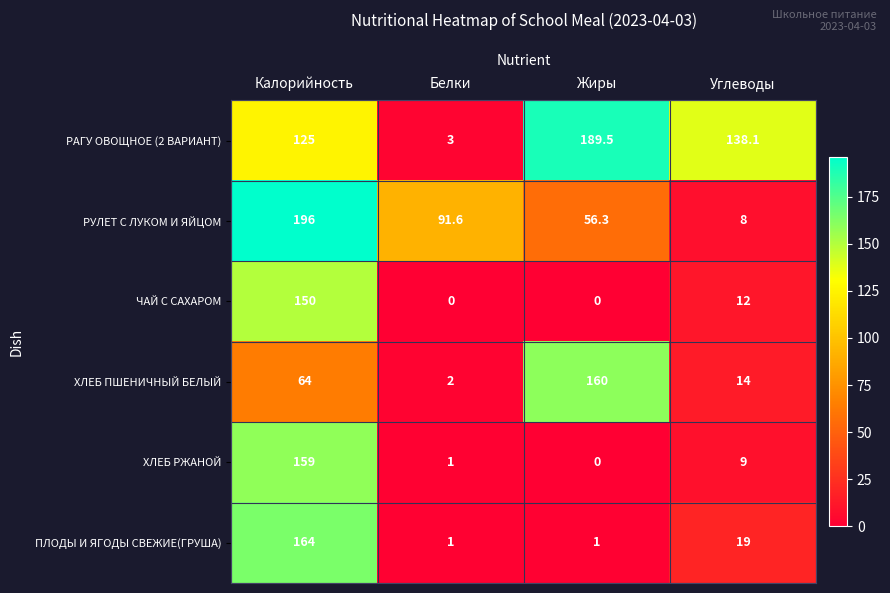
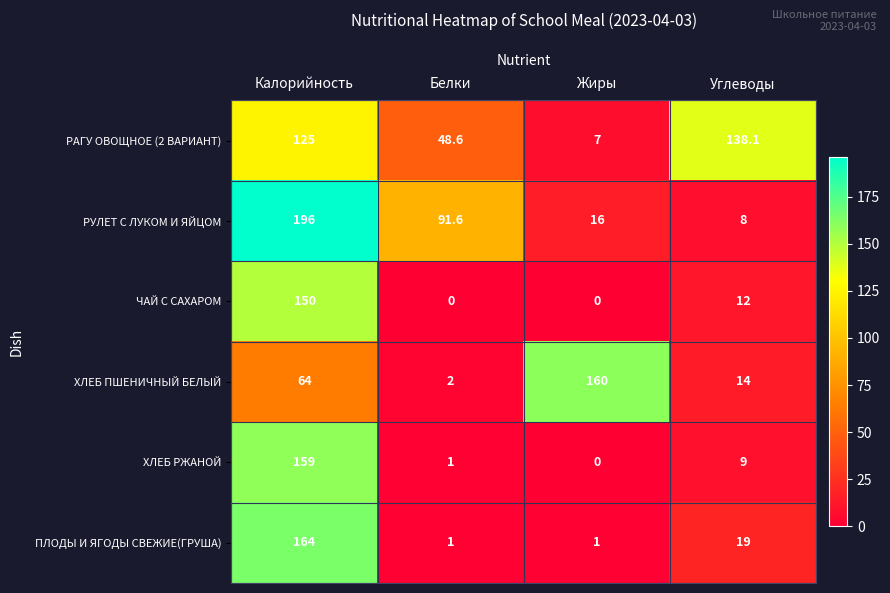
  {
    "РАГУ ОВОЩНОЕ (2 ВАРИАНТ)": {
      "Калорийность": 125,
-     "Белки": 3,
-     "Жиры": 189.5,
+     "Белки": 48.6,
+     "Жиры": 7,
      "Углеводы": 138.1
    },
    "РУЛЕТ С ЛУКОМ И ЯЙЦОМ": {
      "Калорийность": 196,
      "Белки": 91.6,
-     "Жиры": 56.3,
+     "Жиры": 16,
      "Углеводы": 8
    },
    "ЧАЙ С САХАРОМ": {
      "Калорийность": 150,
      "Белки": 0,
      "Жиры": 0,
      "Углеводы": 12
    },
    "ХЛЕБ ПШЕНИЧНЫЙ БЕЛЫЙ": {
      "Калорийность": 64,
      "Белки": 2,
      "Жиры": 160,
      "Углеводы": 14
    },
    "ХЛЕБ РЖАНОЙ": {
      "Калорийность": 159,
      "Белки": 1,
      "Жиры": 0,
      "Углеводы": 9
    },
    "ПЛОДЫ И ЯГОДЫ СВЕЖИЕ(ГРУША)": {
      "Калорийность": 164,
      "Белки": 1,
      "Жиры": 1,
      "Углеводы": 19
    }
  }
